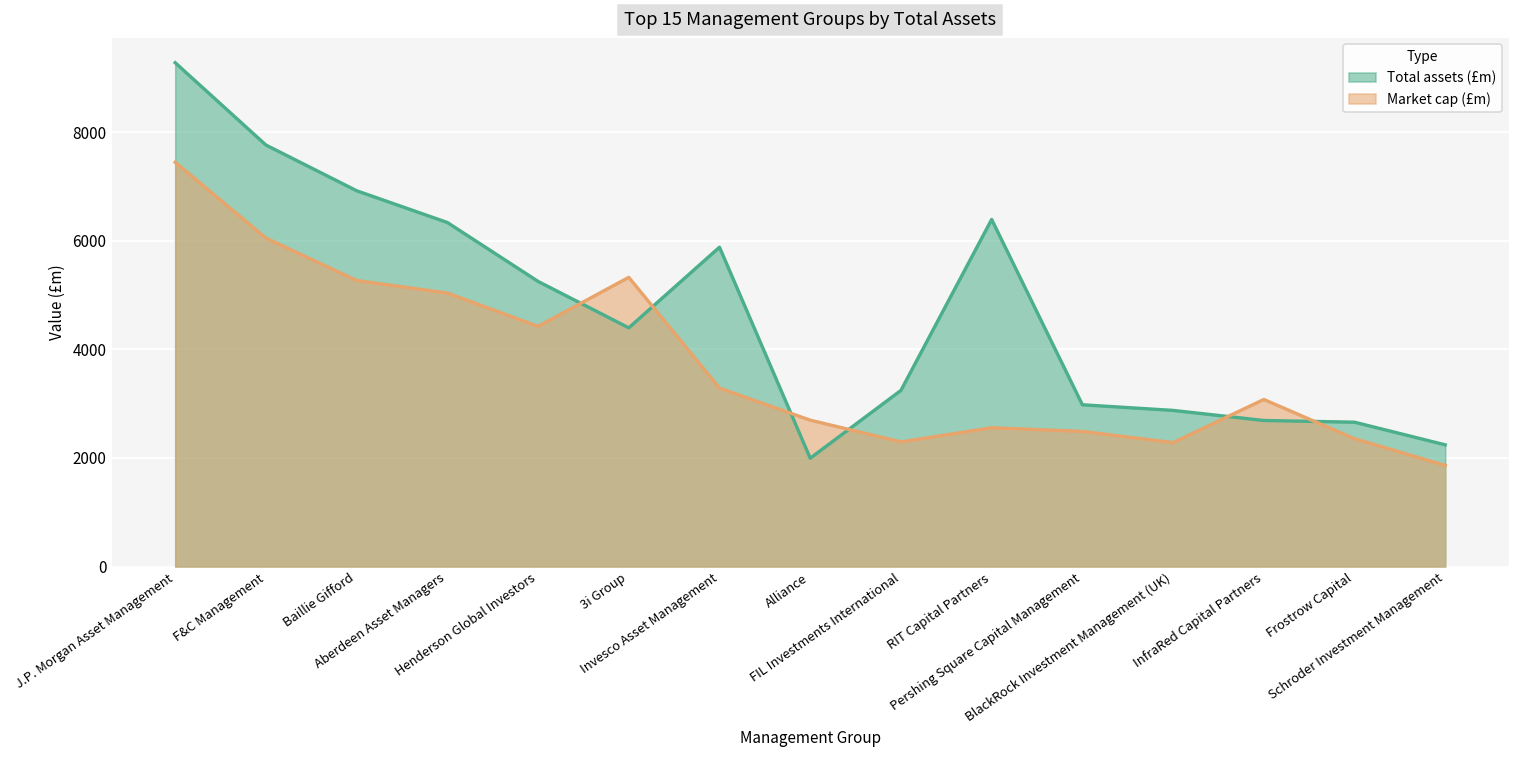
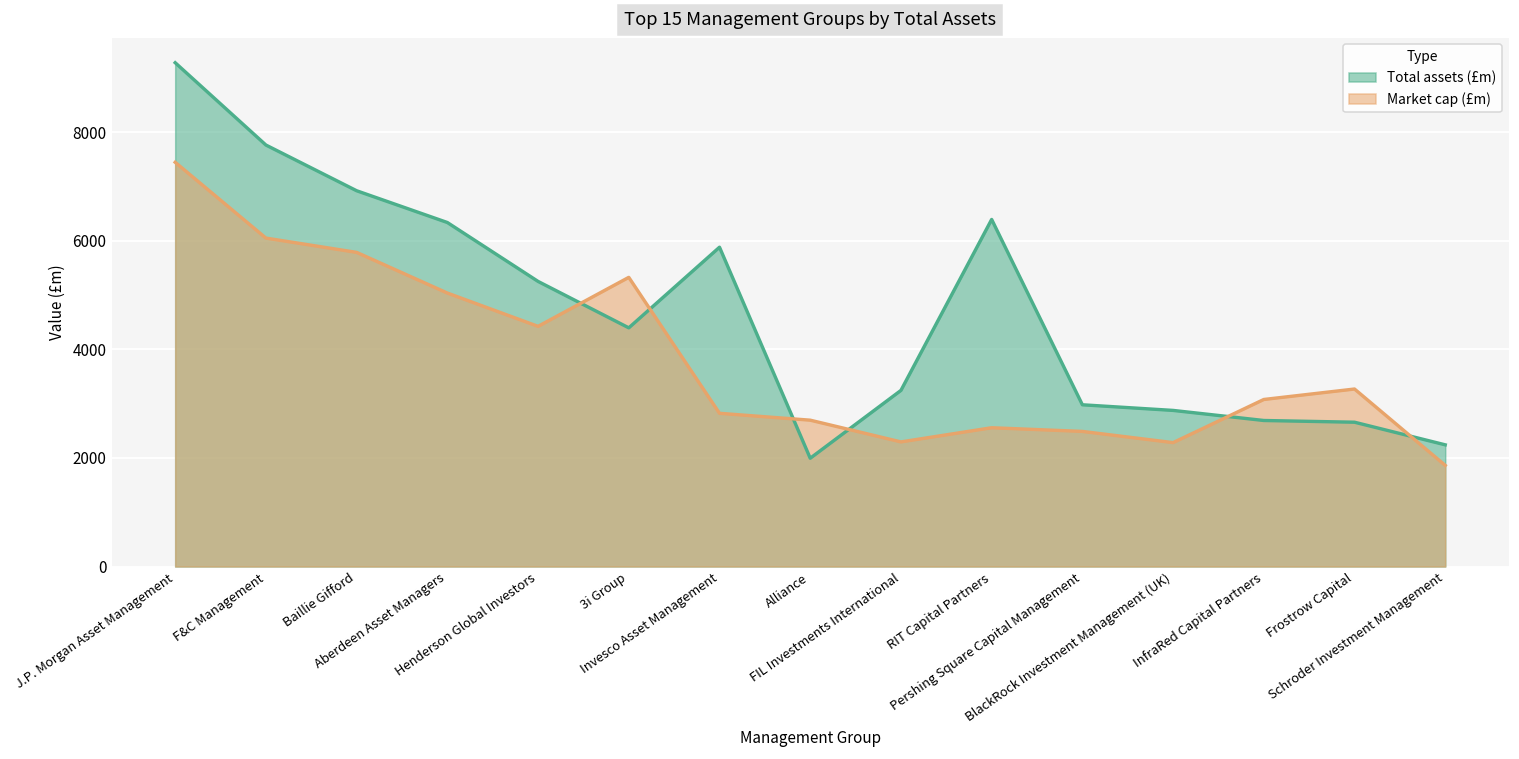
  {
    "Total assets (£m)": {
      "J.P. Morgan Asset Management": 9300,
      "F&C Management": 7800,
      "Baillie Gifford": 6900,
      "Aberdeen Asset Managers": 6300,
      "Henderson Global Investors": 5300,
      "3i Group": 4400,
      "Invesco Asset Management": 5900,
      "Alliance": 2000,
      "FIL Investments International": 3200,
      "RIT Capital Partners": 6400,
      "Pershing Square Capital Management": 3000,
      "BlackRock Investment Management (UK)": 2900,
      "InfraRed Capital Partners": 2700,
      "Frostrow Capital": 2700,
      "Schroder Investment Management": 2200
    },
    "Market cap (£m)": {
      "J.P. Morgan Asset Management": 7400,
      "F&C Management": 6000,
-     "Baillie Gifford": 5300,
+     "Baillie Gifford": 5800,
      "Aberdeen Asset Managers": 5000,
      "Henderson Global Investors": 4400,
      "3i Group": 5300,
-     "Invesco Asset Management": 3300,
+     "Invesco Asset Management": 2800,
      "Alliance": 2700,
      "FIL Investments International": 2300,
      "RIT Capital Partners": 2600,
      "Pershing Square Capital Management": 2500,
      "BlackRock Investment Management (UK)": 2300,
      "InfraRed Capital Partners": 3100,
-     "Frostrow Capital": 2400,
+     "Frostrow Capital": 3300,
      "Schroder Investment Management": 1900
    }
  }
